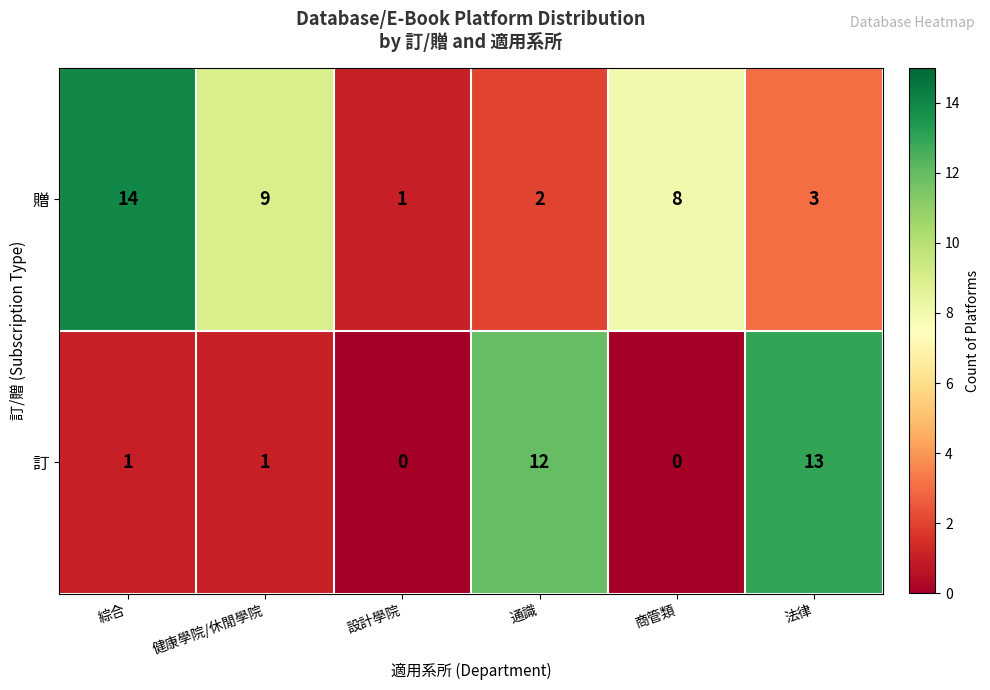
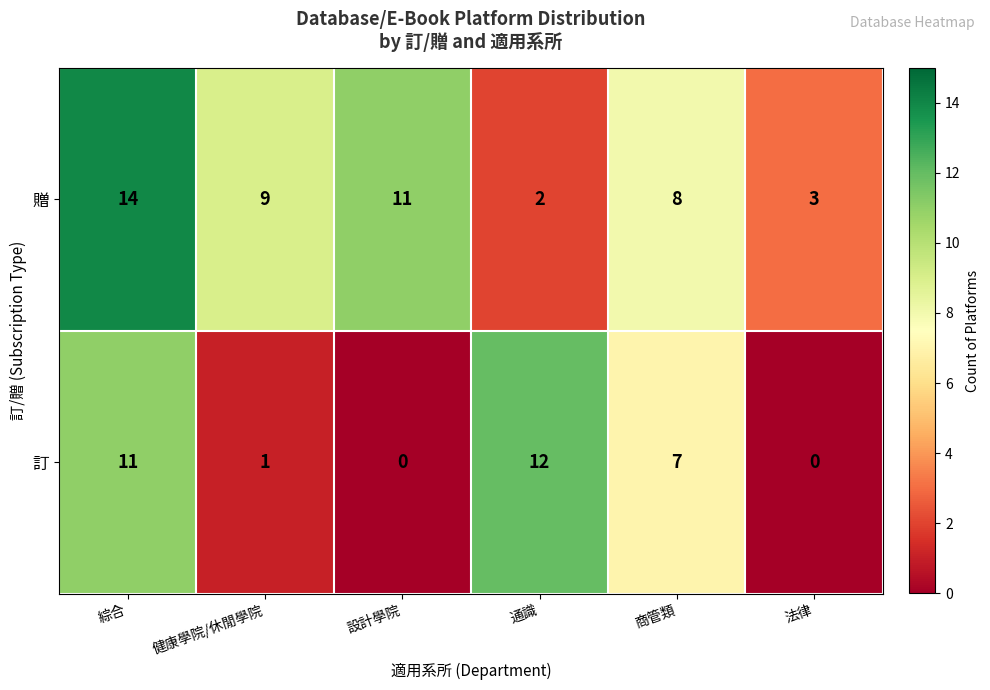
  {
    "贈": {
      "綜合": 14,
      "健康學院/休閒學院": 9,
-     "設計學院": 1,
+     "設計學院": 11,
      "通識": 2,
      "商管類": 8,
      "法律": 3
    },
    "訂": {
-     "綜合": 1,
+     "綜合": 11,
      "健康學院/休閒學院": 1,
      "設計學院": 0,
      "通識": 12,
-     "商管類": 0,
-     "法律": 13
+     "商管類": 7,
+     "法律": 0
    }
  }
